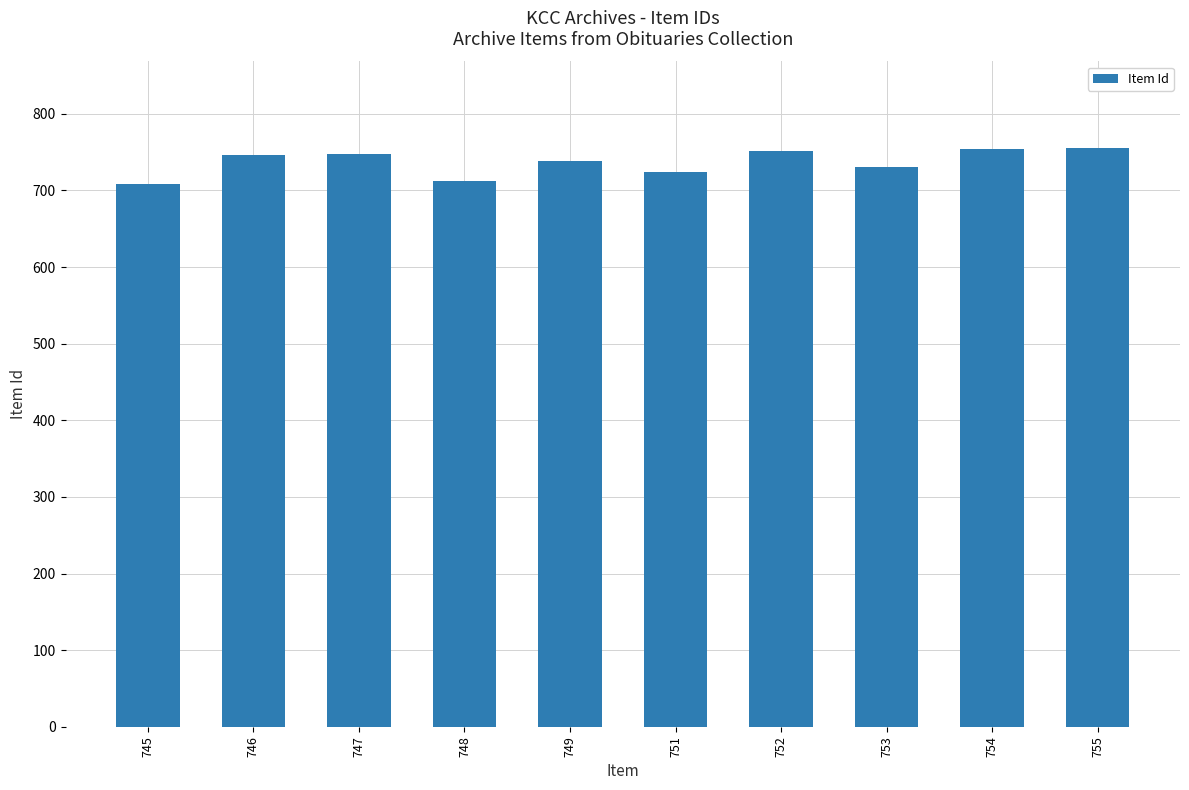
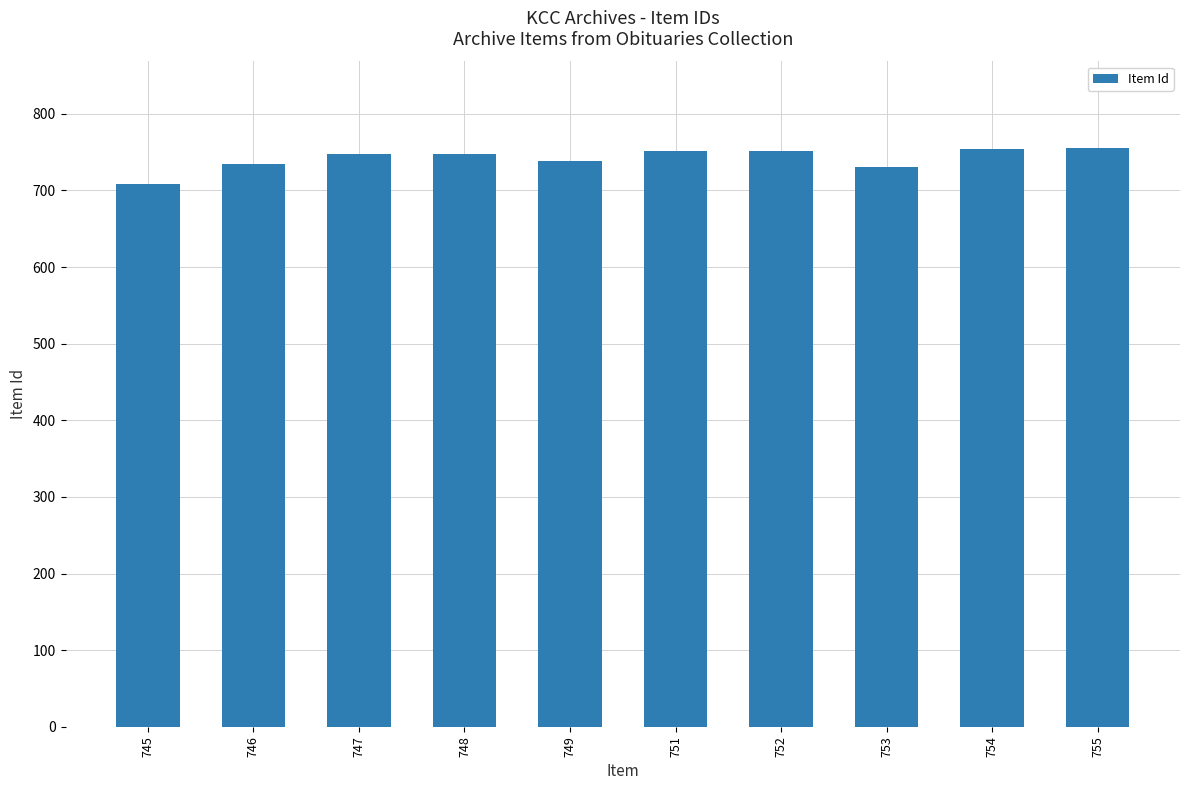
  {
    "745": 710,
-   "746": 750,
+   "746": 740,
    "747": 750,
-   "748": 710,
+   "748": 750,
    "749": 740,
-   "751": 720,
+   "751": 750,
    "752": 750,
    "753": 730,
    "754": 750,
    "755": 760
  }
